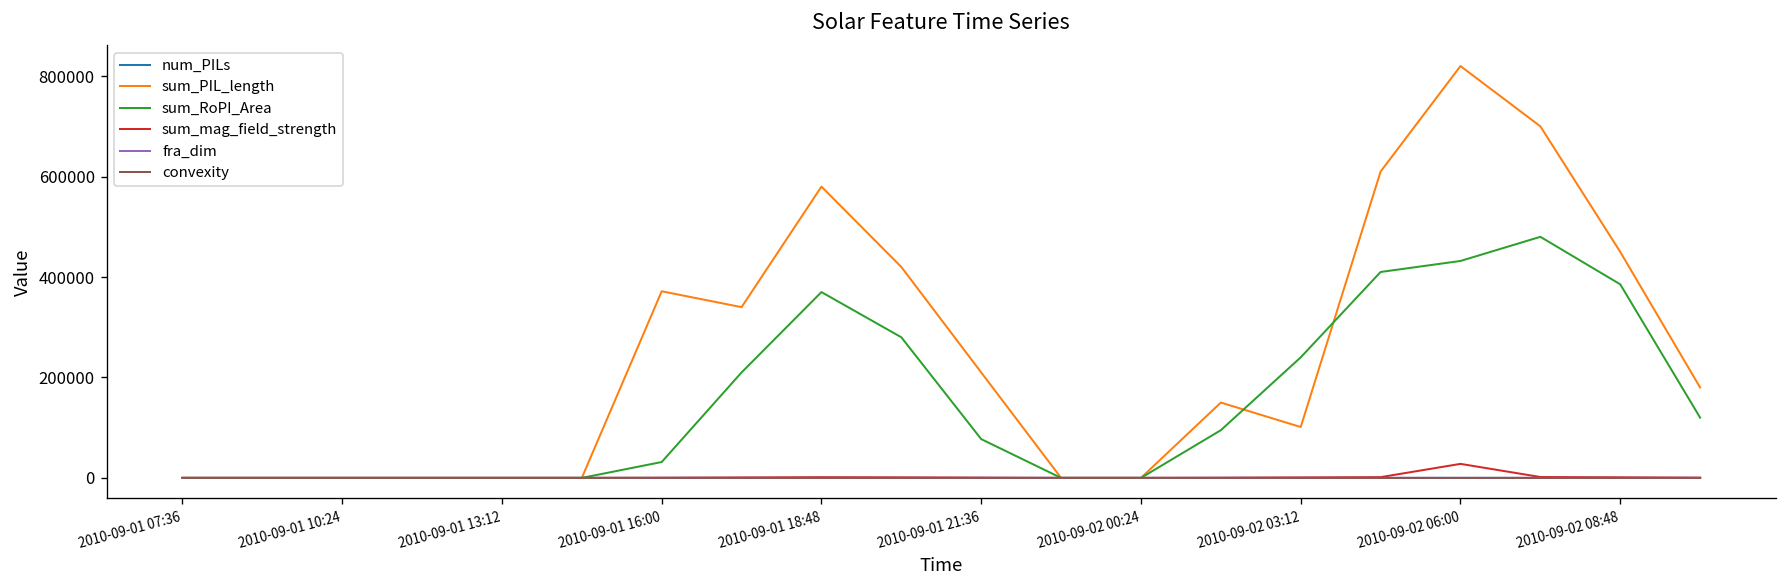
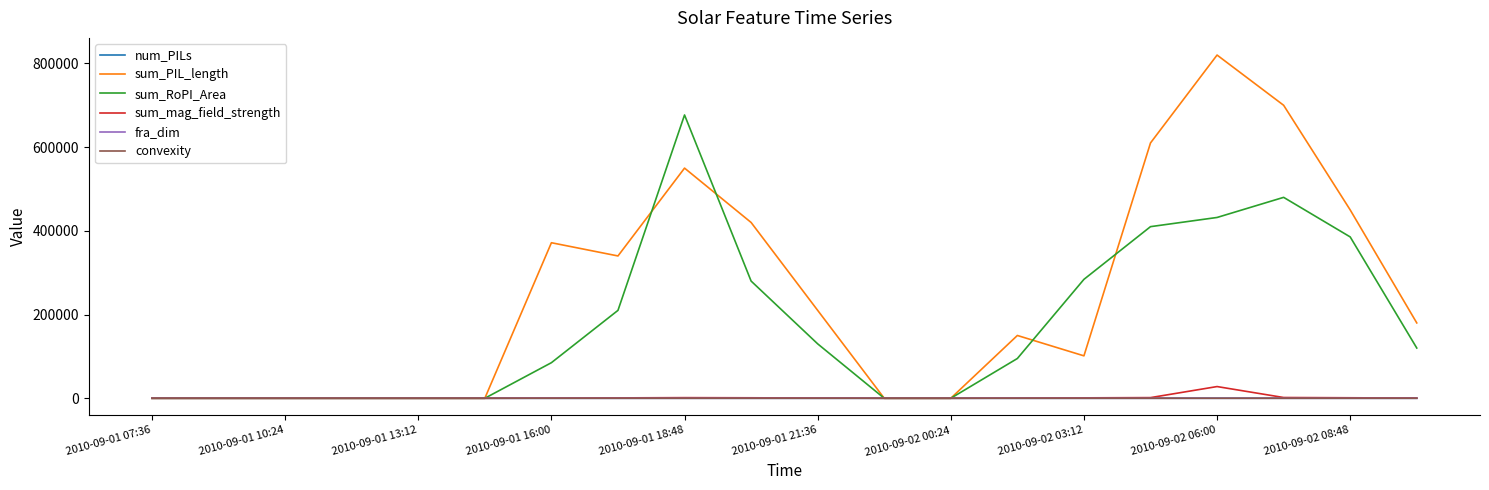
  {
    "convexity": {
      "2010-09-02 06:00": 0
    },
    "sum_PIL_length": {
      "2010-09-01 16:00": 370000,
-     "2010-09-01 18:48": 580000,
+     "2010-09-01 18:48": 550000,
      "2010-09-01 21:36": 210000,
      "2010-09-02 03:12": 100000,
      "2010-09-02 06:00": 820000,
      "2010-09-02 08:48": 450000
    },
    "sum_RoPI_Area": {
-     "2010-09-01 16:00": 30000,
-     "2010-09-01 18:48": 370000,
-     "2010-09-01 21:36": 80000,
-     "2010-09-02 03:12": 240000,
+     "2010-09-01 16:00": 90000,
+     "2010-09-01 18:48": 680000,
+     "2010-09-01 21:36": 130000,
+     "2010-09-02 03:12": 280000,
      "2010-09-02 06:00": 430000,
      "2010-09-02 08:48": 390000
    },
    "sum_mag_field_strength": {
      "2010-09-02 06:00": 30000
    }
  }
